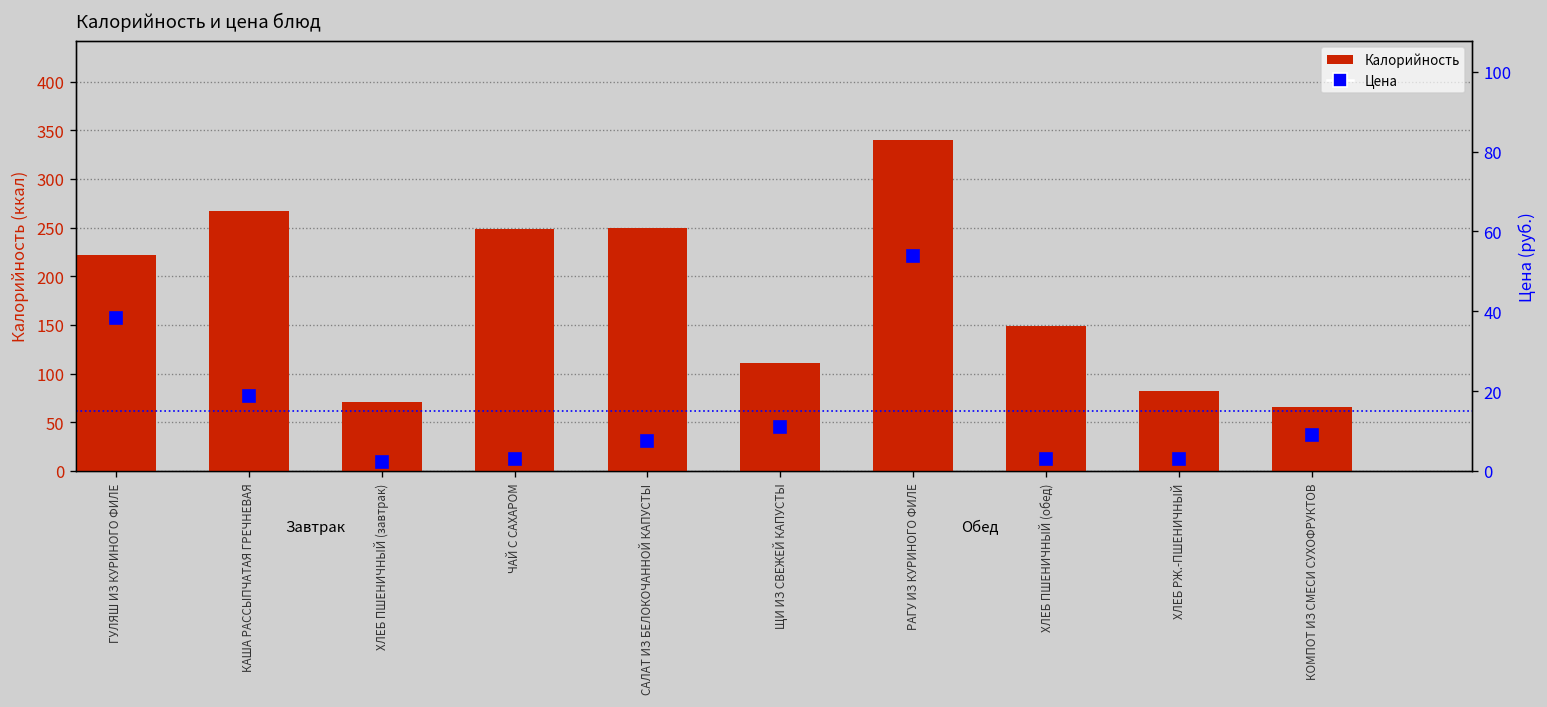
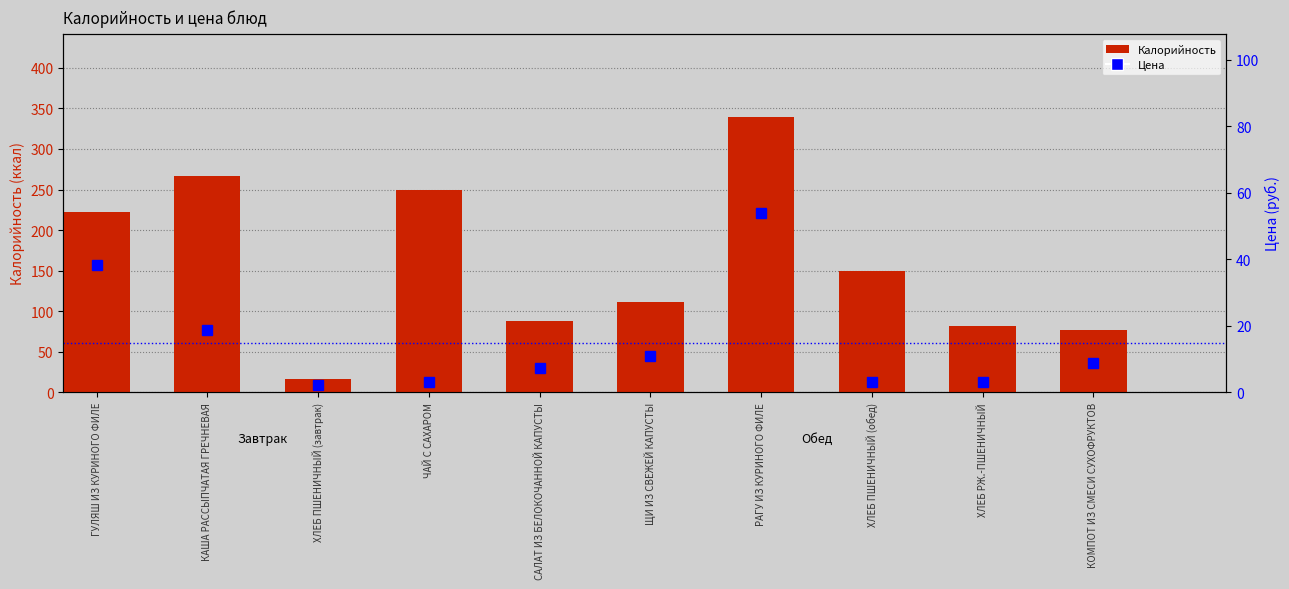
  {
    "Калорийность": {
      "ГУЛЯШ ИЗ КУРИНОГО ФИЛЕ": 220,
      "КАША РАССЫПЧАТАЯ ГРЕЧНЕВАЯ": 270,
-     "ХЛЕБ ПШЕНИЧНЫЙ (завтрак)": 70,
+     "ХЛЕБ ПШЕНИЧНЫЙ (завтрак)": 20,
      "ЧАЙ С САХАРОМ": 250,
-     "САЛАТ ИЗ БЕЛОКОЧАННОЙ КАПУСТЫ": 250,
+     "САЛАТ ИЗ БЕЛОКОЧАННОЙ КАПУСТЫ": 90,
      "ЩИ ИЗ СВЕЖЕЙ КАПУСТЫ": 110,
      "РАГУ ИЗ КУРИНОГО ФИЛЕ": 340,
      "ХЛЕБ ПШЕНИЧНЫЙ (обед)": 150,
      "ХЛЕБ РЖ.-ПШЕНИЧНЫЙ": 80,
-     "КОМПОТ ИЗ СМЕСИ СУХОФРУКТОВ": 70
+     "КОМПОТ ИЗ СМЕСИ СУХОФРУКТОВ": 80
    }
  }
